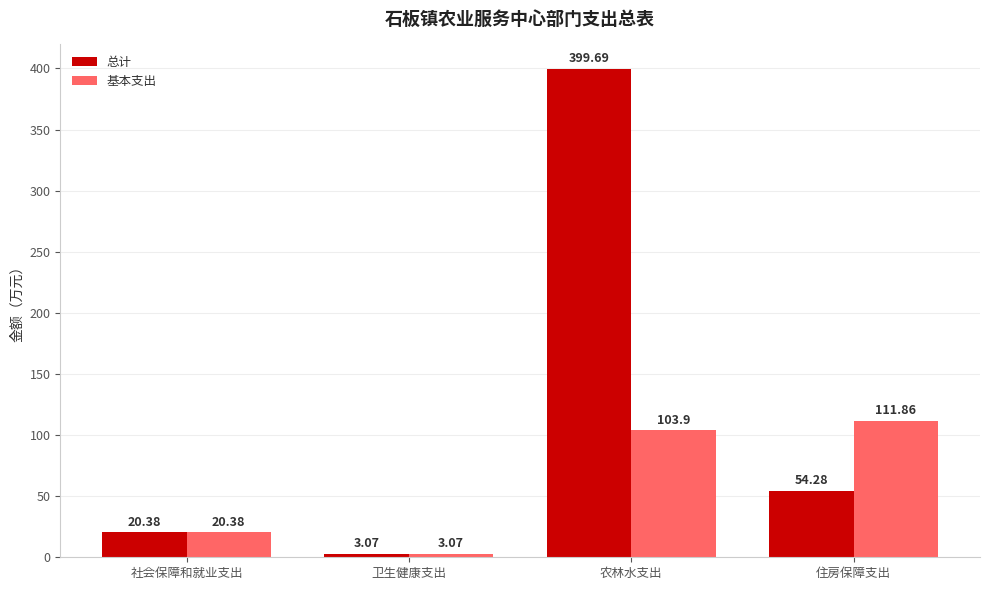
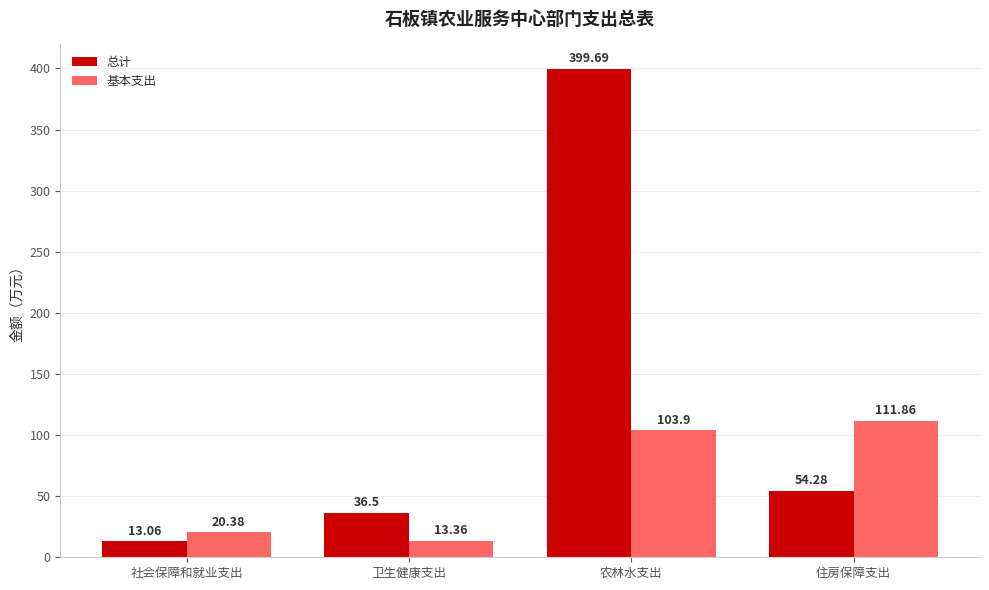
  {
    "总计": {
-     "社会保障和就业支出": 20.38,
-     "卫生健康支出": 3.07,
+     "社会保障和就业支出": 13.06,
+     "卫生健康支出": 36.5,
      "农林水支出": 399.69,
      "住房保障支出": 54.28
    },
    "基本支出": {
      "社会保障和就业支出": 20.38,
-     "卫生健康支出": 3.07,
+     "卫生健康支出": 13.36,
      "农林水支出": 103.9,
      "住房保障支出": 111.86
    }
  }
